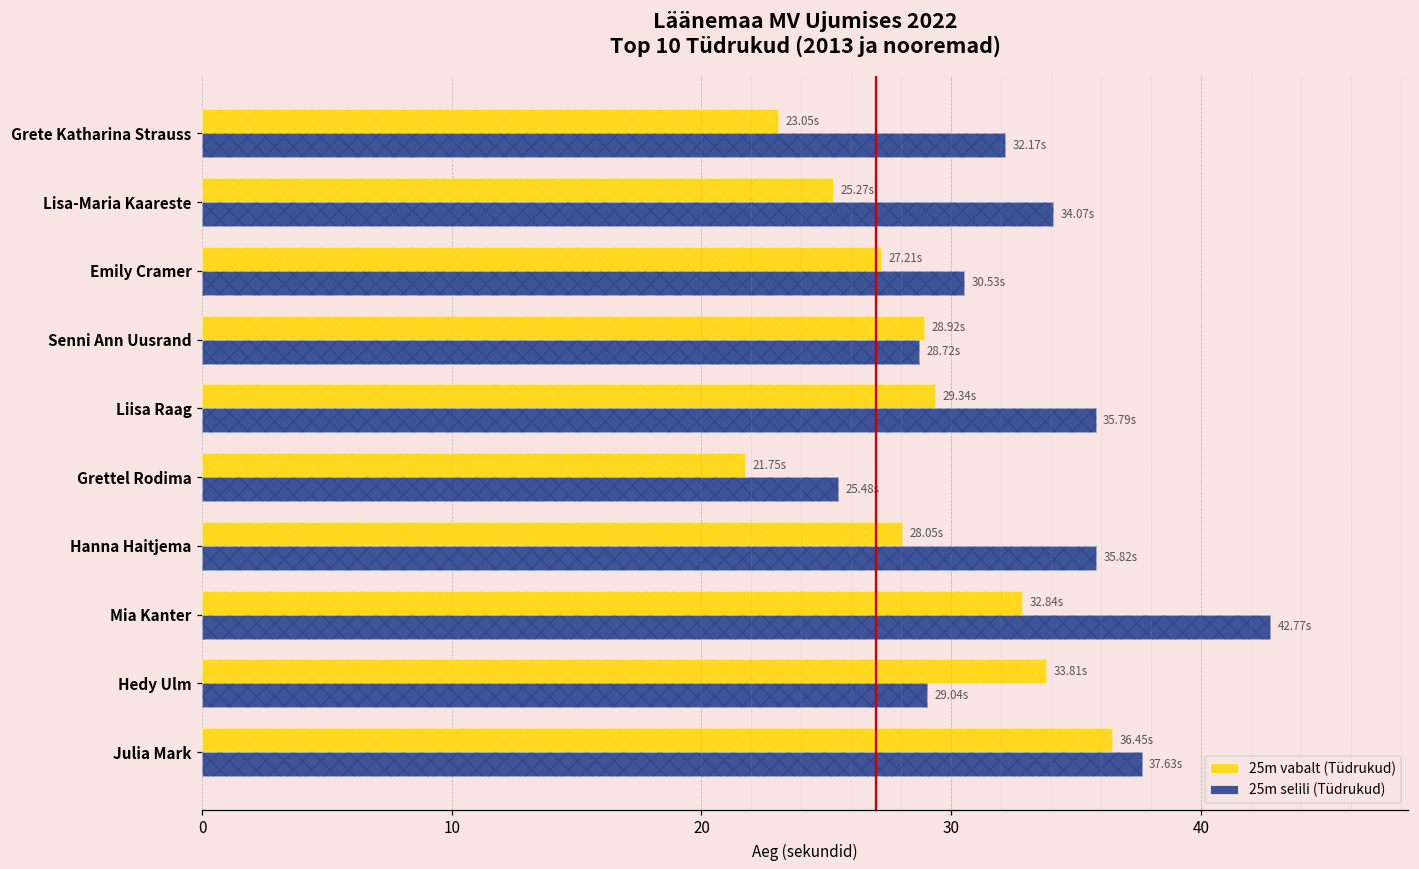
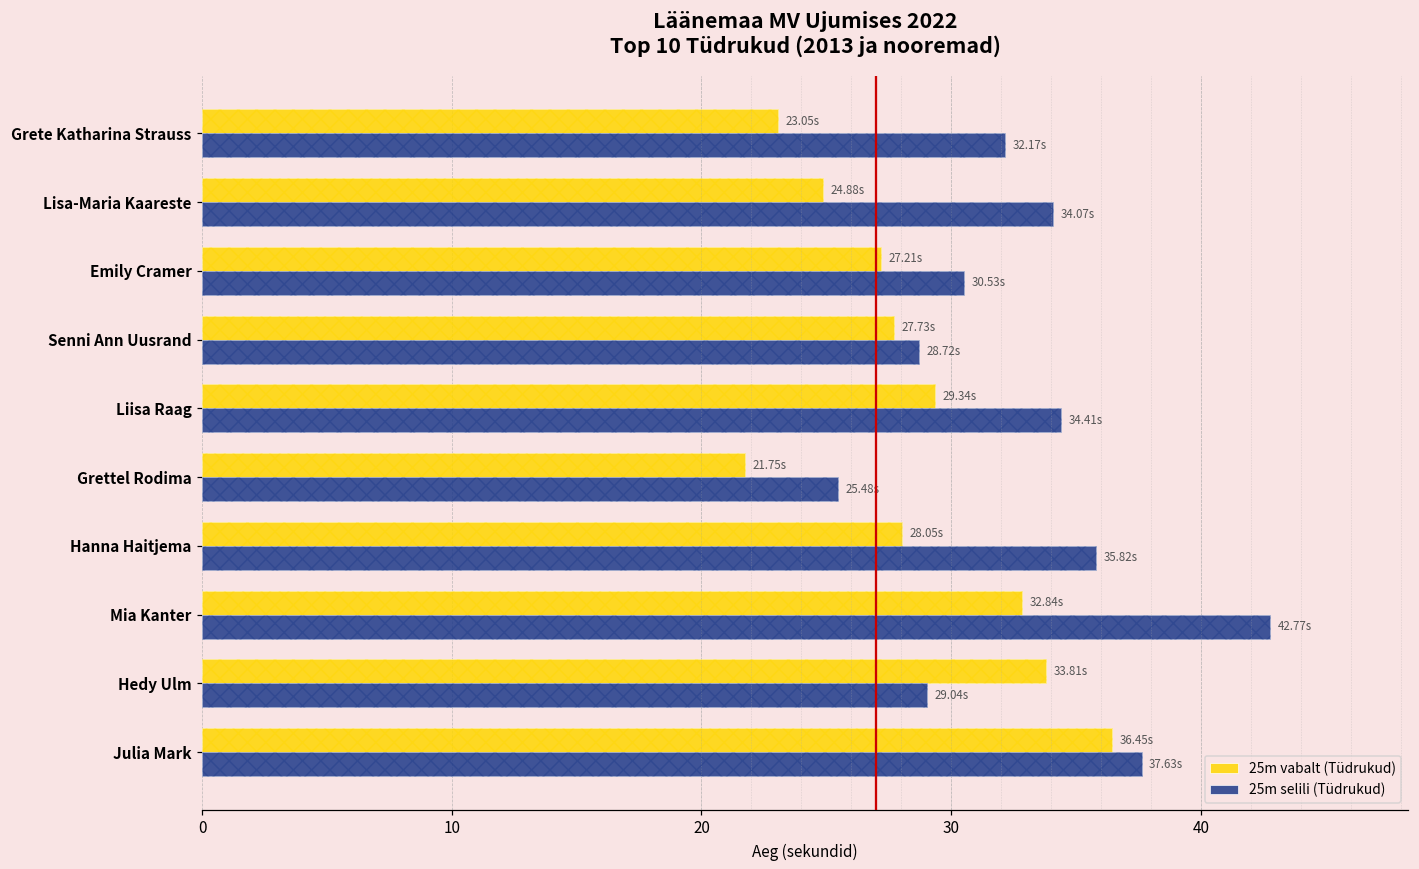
  {
    "25m vabalt (Tüdrukud)": {
      "Grete Katharina Strauss": "23.05s",
-     "Lisa-Maria Kaareste": "25.27s",
+     "Lisa-Maria Kaareste": "24.88s",
      "Emily Cramer": "27.21s",
-     "Senni Ann Uusrand": "28.92s",
+     "Senni Ann Uusrand": "27.73s",
      "Liisa Raag": "29.34s",
      "Grettel Rodima": "21.75s",
      "Hanna Haitjema": "28.05s",
      "Mia Kanter": "32.84s",
      "Hedy Ulm": "33.81s",
      "Julia Mark": "36.45s"
    },
    "25m selili (Tüdrukud)": {
      "Grete Katharina Strauss": "32.17s",
      "Lisa-Maria Kaareste": "34.07s",
      "Emily Cramer": "30.53s",
      "Senni Ann Uusrand": "28.72s",
-     "Liisa Raag": "35.79s",
+     "Liisa Raag": "34.41s",
      "Grettel Rodima": "25.48s",
      "Hanna Haitjema": "35.82s",
      "Mia Kanter": "42.77s",
      "Hedy Ulm": "29.04s",
      "Julia Mark": "37.63s"
    }
  }
